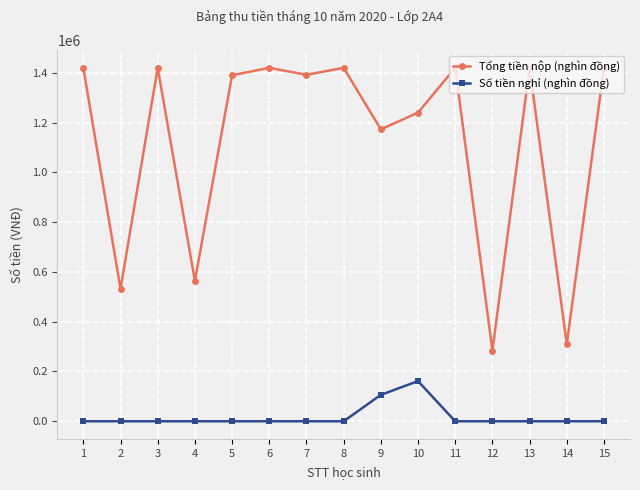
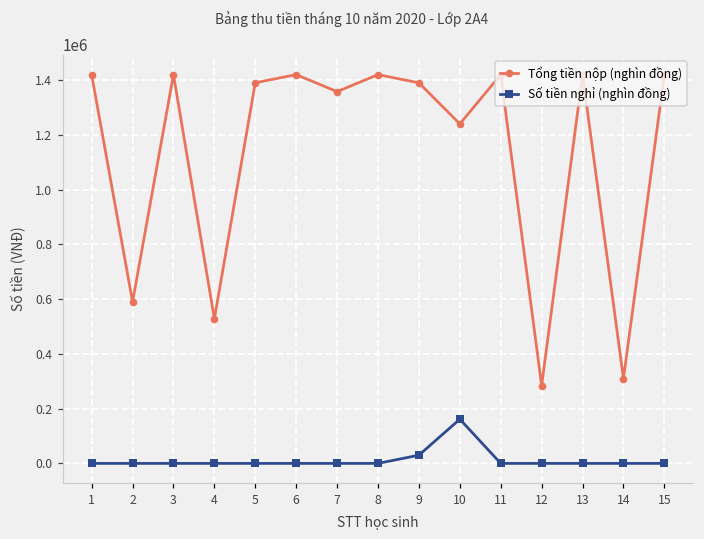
  {
    "Tổng tiền nộp (nghìn đồng)": {
      "1": 1420000,
-     "2": 530000,
+     "2": 590000,
      "3": 1420000,
-     "4": 560000,
+     "4": 530000,
      "5": 1390000,
      "6": 1420000,
-     "7": 1390000,
+     "7": 1360000,
      "8": 1420000,
-     "9": 1170000,
+     "9": 1390000,
      "10": 1240000,
      "12": 280000,
      "14": 310000
    },
    "Số tiền nghỉ (nghìn đồng)": {
      "1": 0,
      "2": 0,
      "3": 0,
      "4": 0,
      "5": 0,
      "6": 0,
      "7": 0,
      "8": 0,
-     "9": 110000,
+     "9": 30000,
      "10": 160000,
      "11": 0,
      "12": 0,
      "13": 0,
      "14": 0,
      "15": 0
    }
  }
